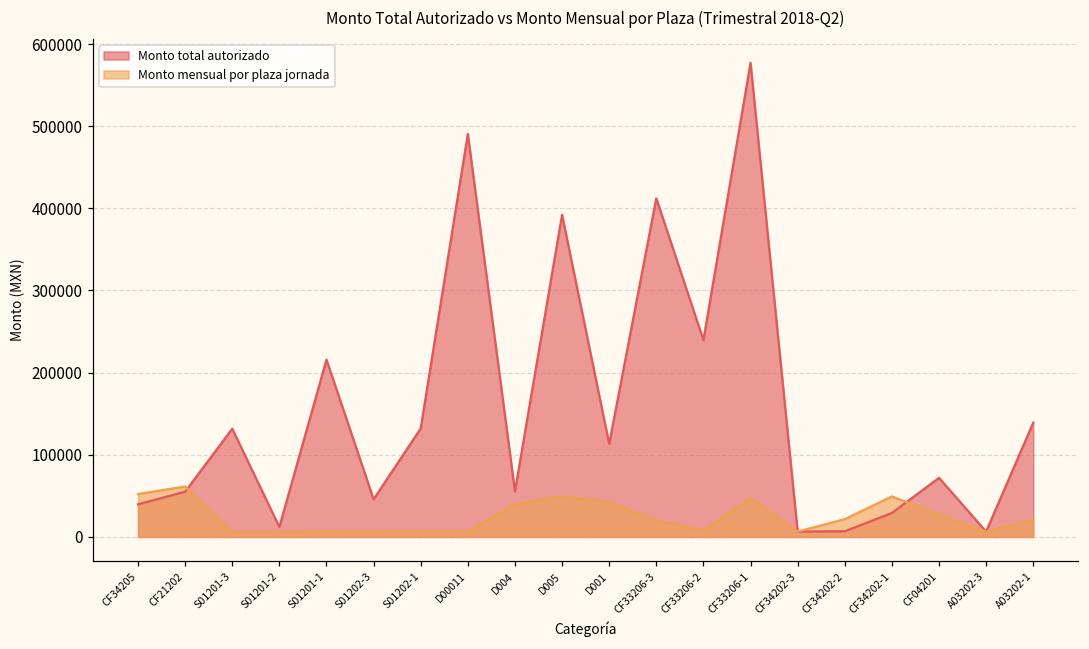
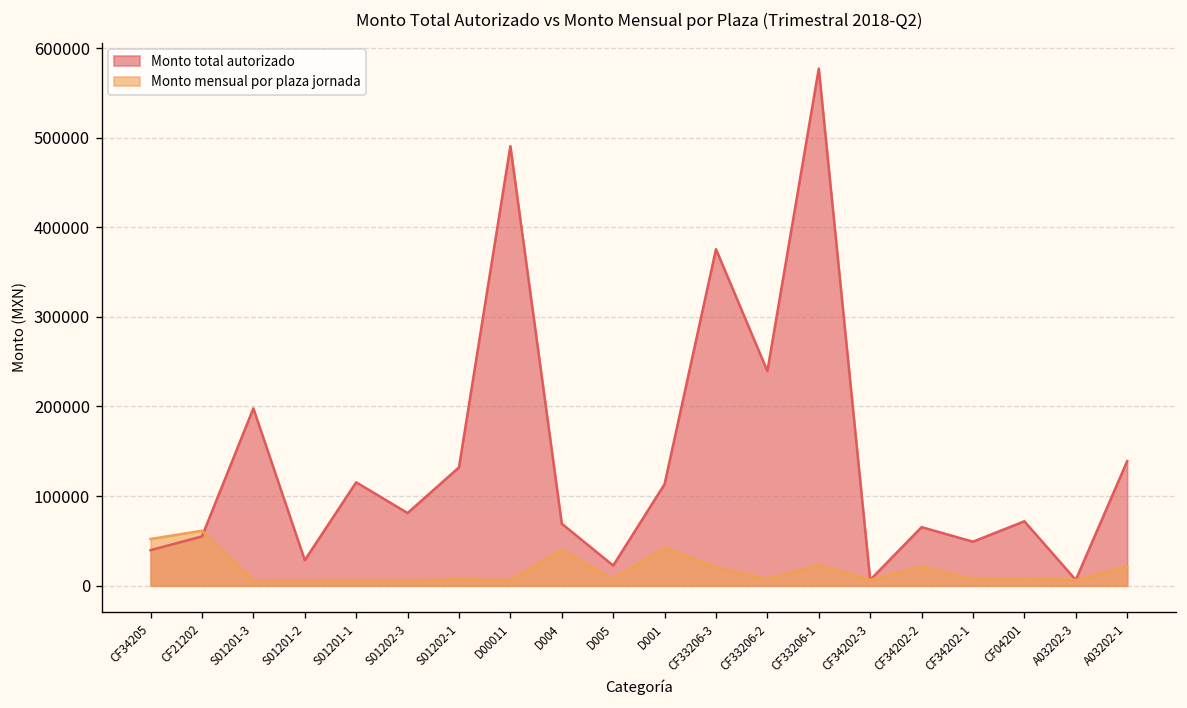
  {
    "Monto total autorizado": {
      "CF34205": 40000,
      "CF21202": 60000,
-     "S01201-3": 130000,
-     "S01201-2": 10000,
-     "S01201-1": 220000,
-     "S01202-3": 50000,
+     "S01201-3": 200000,
+     "S01201-2": 30000,
+     "S01201-1": 120000,
+     "S01202-3": 80000,
      "S01202-1": 130000,
      "D00011": 490000,
-     "D004": 60000,
-     "D005": 390000,
+     "D004": 70000,
+     "D005": 20000,
      "D001": 110000,
-     "CF33206-3": 410000,
+     "CF33206-3": 380000,
      "CF33206-2": 240000,
      "CF33206-1": 580000,
-     "CF34202-2": 10000,
-     "CF34202-1": 30000,
+     "CF34202-2": 70000,
+     "CF34202-1": 50000,
      "CF04201": 70000,
      "A03202-1": 140000
    },
    "Monto mensual por plaza jornada": {
      "CF34205": 50000,
      "CF21202": 60000,
      "S01201-3": 10000,
      "S01201-2": 10000,
      "S01201-1": 10000,
      "S01202-3": 10000,
      "S01202-1": 10000,
      "D00011": 10000,
      "D004": 40000,
-     "D005": 50000,
+     "D005": 10000,
      "D001": 40000,
      "CF33206-3": 20000,
      "CF33206-2": 10000,
-     "CF33206-1": 50000,
+     "CF33206-1": 20000,
      "CF34202-2": 20000,
-     "CF34202-1": 50000,
-     "CF04201": 30000,
+     "CF34202-1": 10000,
+     "CF04201": 10000,
      "A03202-1": 20000
    }
  }
